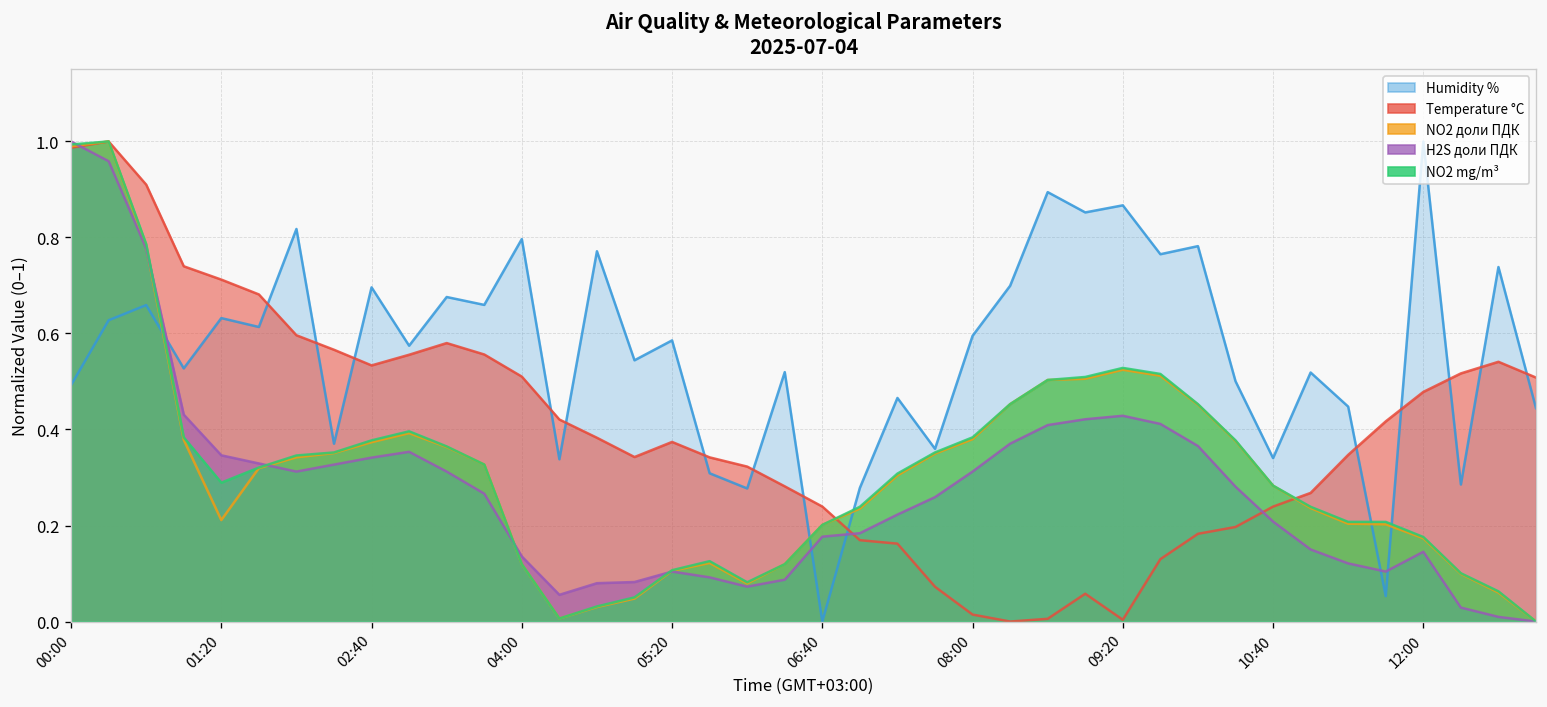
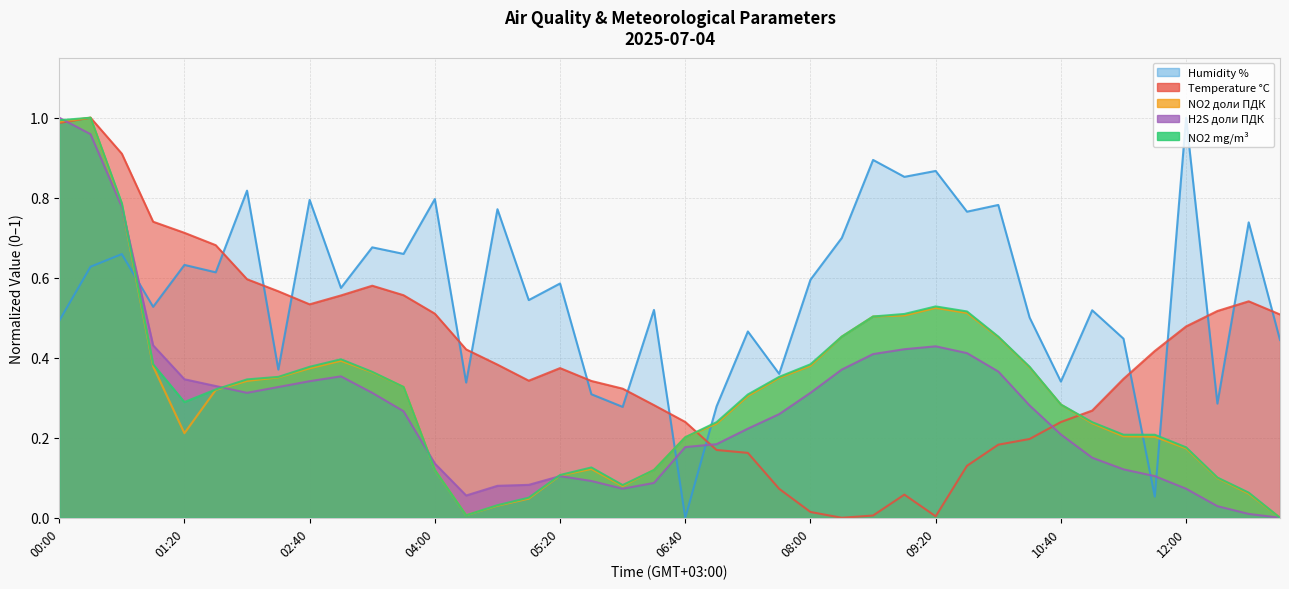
  {
    "Humidity %": {
      "00:00": 0.49,
      "01:20": 0.63,
-     "02:40": 0.70,
+     "02:40": 0.79,
      "04:00": 0.80,
      "05:20": 0.59,
      "06:40": 0.00,
      "08:00": 0.60,
      "09:20": 0.87,
      "10:40": 0.34
    },
    "Temperature °C": {
      "01:20": 0.71,
      "02:40": 0.53,
      "04:00": 0.51,
      "05:20": 0.37,
      "06:40": 0.24,
      "08:00": 0.01,
      "09:20": 0.00,
      "10:40": 0.24,
      "12:00": 0.48
    },
    "NO2 доли ПДК": {
      "01:20": 0.21
    },
    "H2S доли ПДК": {
      "01:20": 0.35,
      "02:40": 0.34,
      "04:00": 0.14,
      "06:40": 0.18,
      "08:00": 0.31,
      "09:20": 0.43,
      "10:40": 0.21,
-     "12:00": 0.15
+     "12:00": 0.07
    },
    "NO2 mg/m³": {
      "01:20": 0.29
    }
  }
